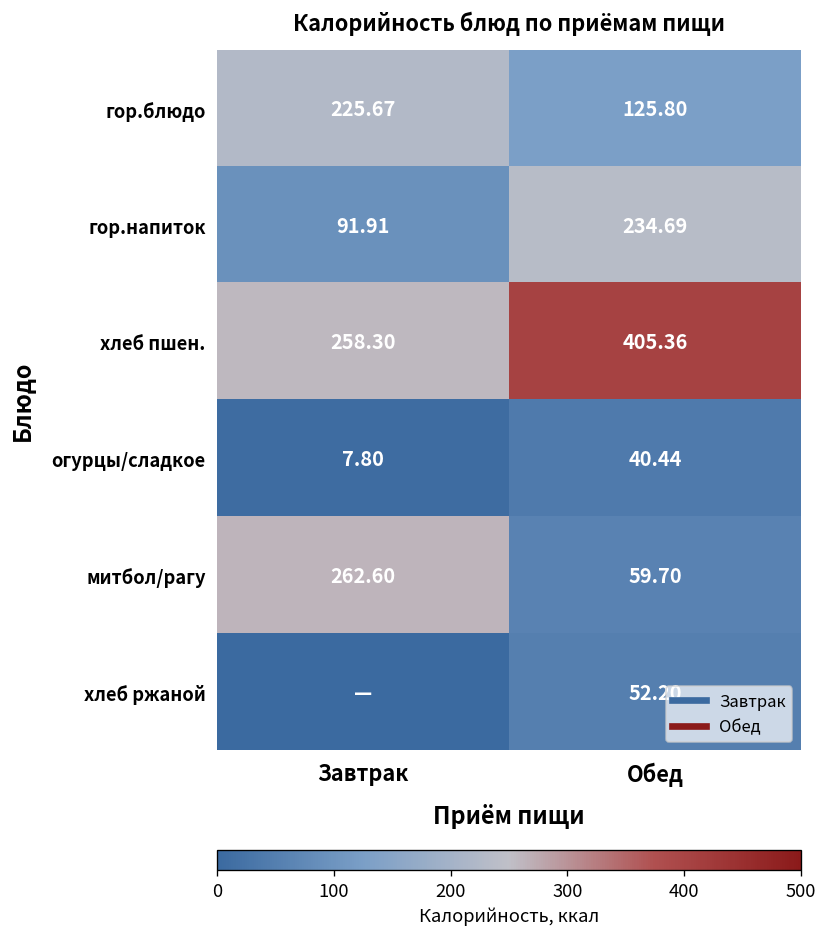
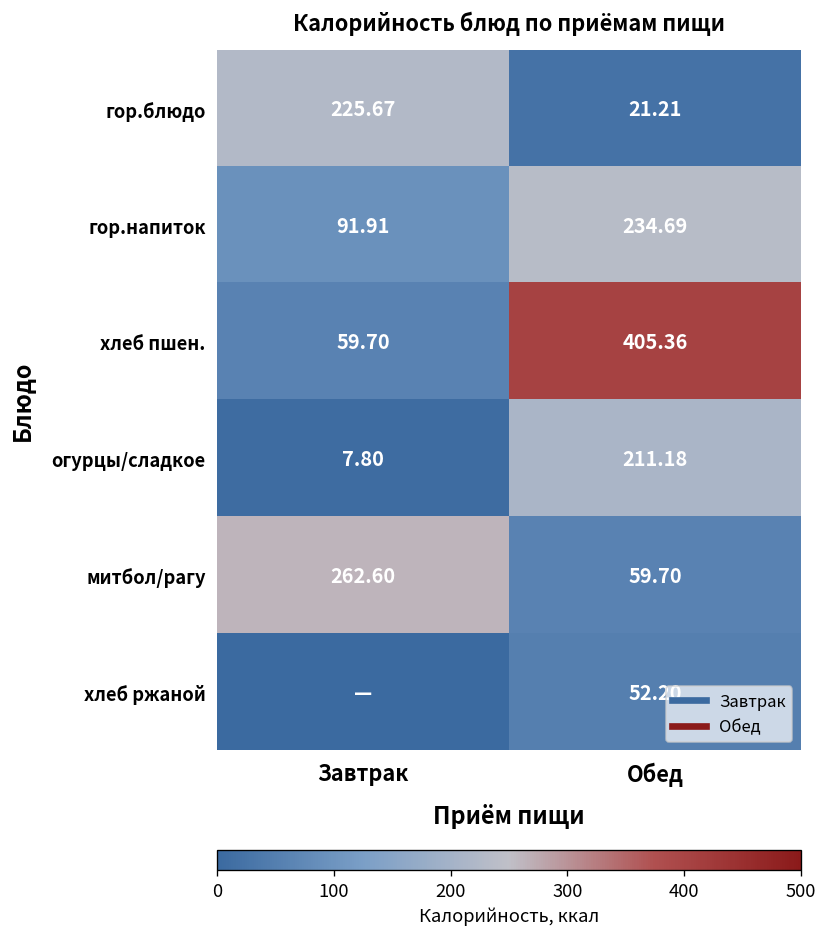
  {
    "гор.блюдо": {
      "Завтрак": 225.67,
-     "Обед": 125.80
+     "Обед": 21.21
    },
    "гор.напиток": {
      "Завтрак": 91.91,
      "Обед": 234.69
    },
    "хлеб пшен.": {
-     "Завтрак": 258.30,
+     "Завтрак": 59.70,
      "Обед": 405.36
    },
    "огурцы/сладкое": {
      "Завтрак": 7.80,
-     "Обед": 40.44
+     "Обед": 211.18
    },
    "митбол/рагу": {
      "Завтрак": 262.60,
      "Обед": 59.70
    }
  }
